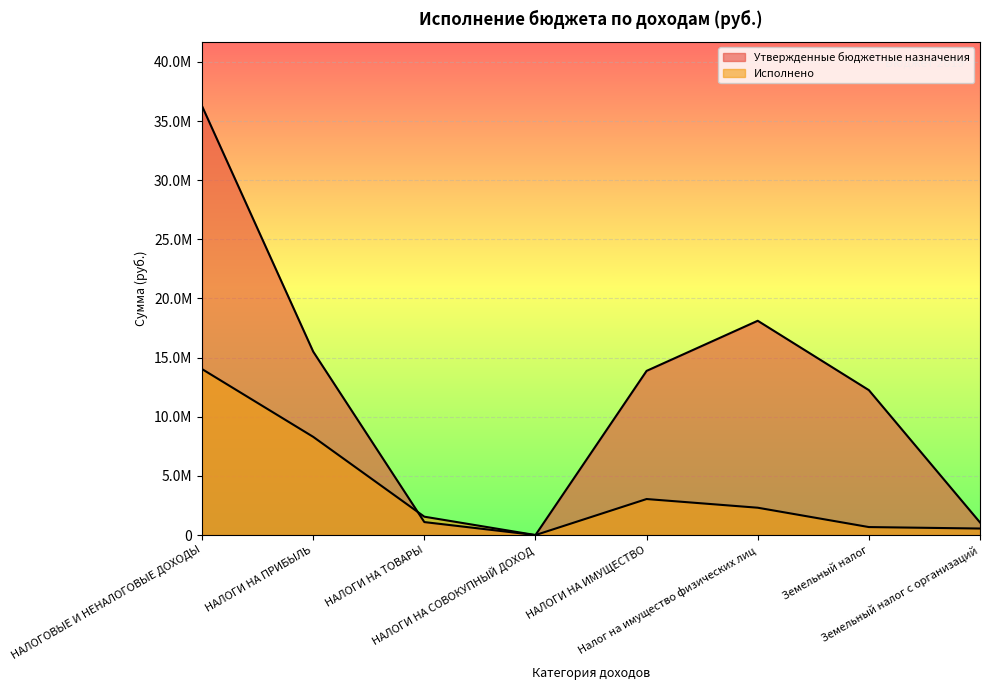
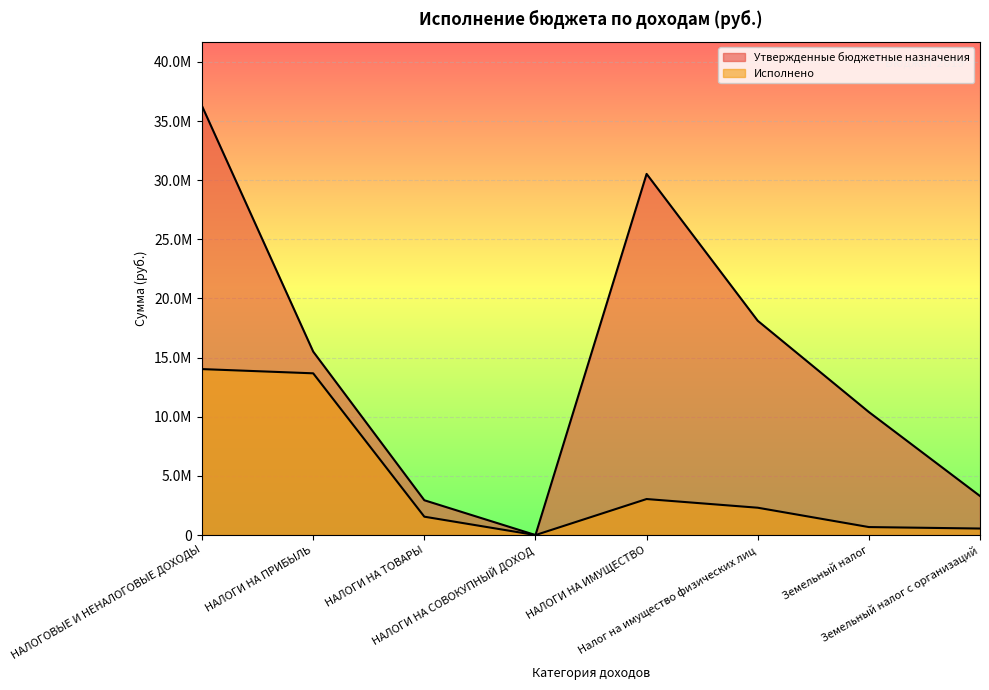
  {
    "Утвержденные бюджетные назначения": {
      "НАЛОГОВЫЕ И НЕНАЛОГОВЫЕ ДОХОДЫ": 36300000,
      "НАЛОГИ НА ПРИБЫЛЬ": 15500000,
-     "НАЛОГИ НА ТОВАРЫ": 1100000,
-     "НАЛОГИ НА ИМУЩЕСТВО": 13900000,
+     "НАЛОГИ НА ТОВАРЫ": 2900000,
+     "НАЛОГИ НА ИМУЩЕСТВО": 30500000,
      "Налог на имущество физических лиц": 18100000,
-     "Земельный налог": 12300000,
-     "Земельный налог с организаций": 1100000
+     "Земельный налог": 10400000,
+     "Земельный налог с организаций": 3300000
    },
    "Исполнено": {
      "НАЛОГОВЫЕ И НЕНАЛОГОВЫЕ ДОХОДЫ": 14000000,
-     "НАЛОГИ НА ПРИБЫЛЬ": 8300000,
+     "НАЛОГИ НА ПРИБЫЛЬ": 13700000,
      "НАЛОГИ НА ТОВАРЫ": 1600000,
      "НАЛОГИ НА ИМУЩЕСТВО": 3000000,
      "Налог на имущество физических лиц": 2300000,
      "Земельный налог": 700000,
      "Земельный налог с организаций": 600000
    }
  }
